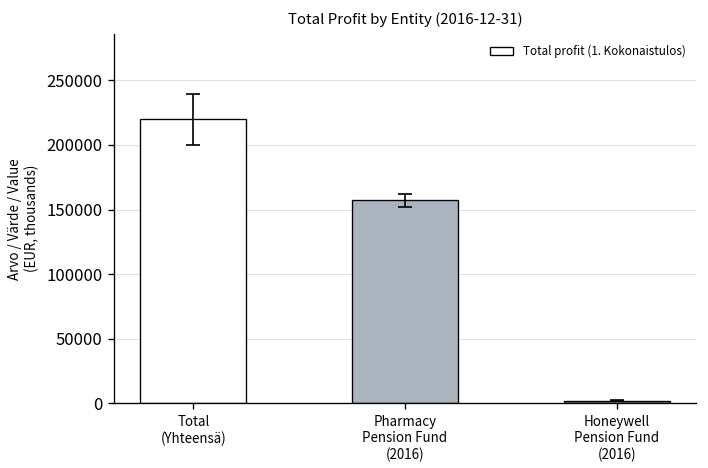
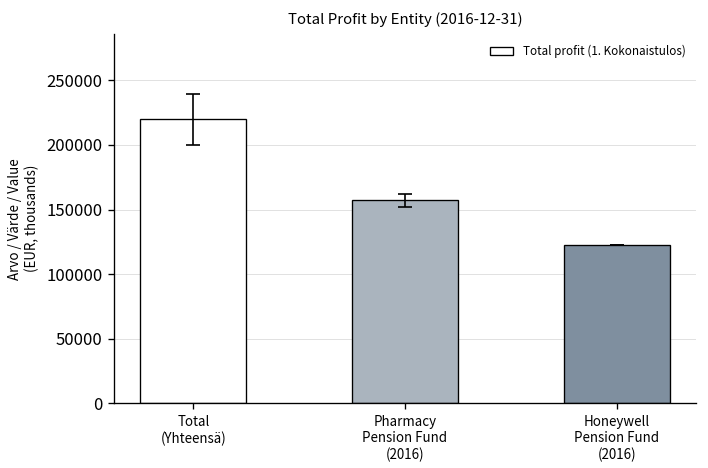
  {
    "Total profit (1. Kokonaistulos)": {
      "Total (Yhteensä)": 220000,
      "Pharmacy Pension Fund (2016)": 157000,
-     "Honeywell Pension Fund (2016)": 2000
+     "Honeywell Pension Fund (2016)": 122000
    }
  }
